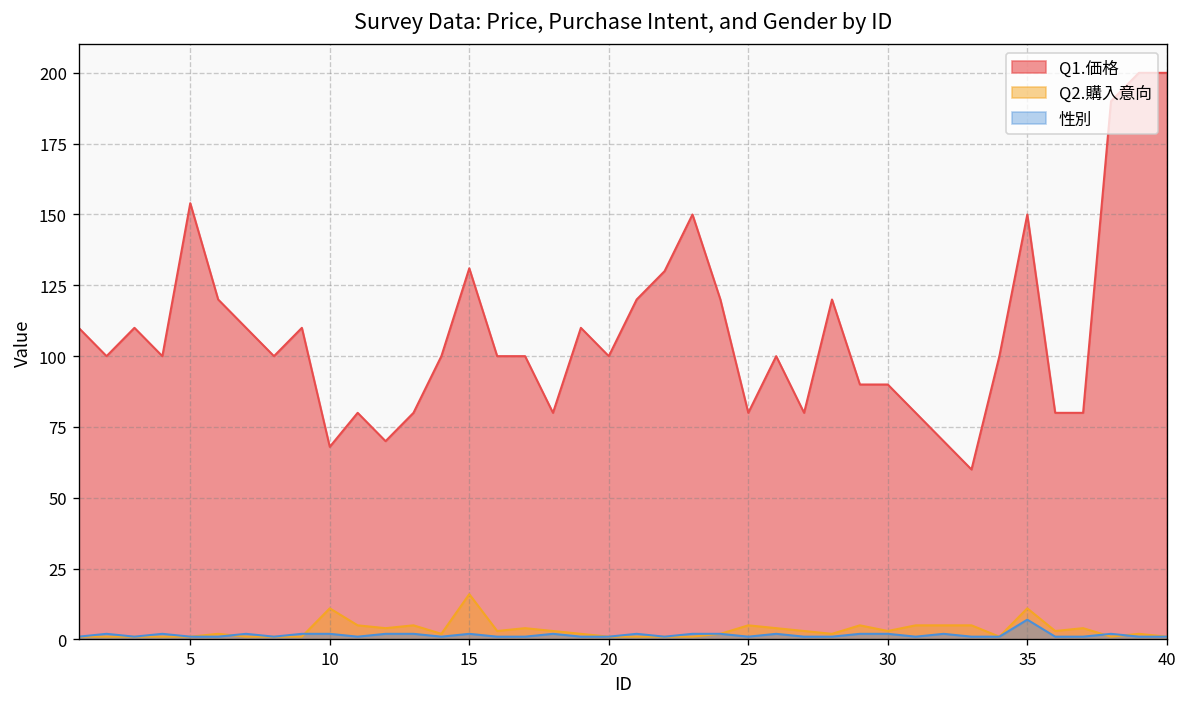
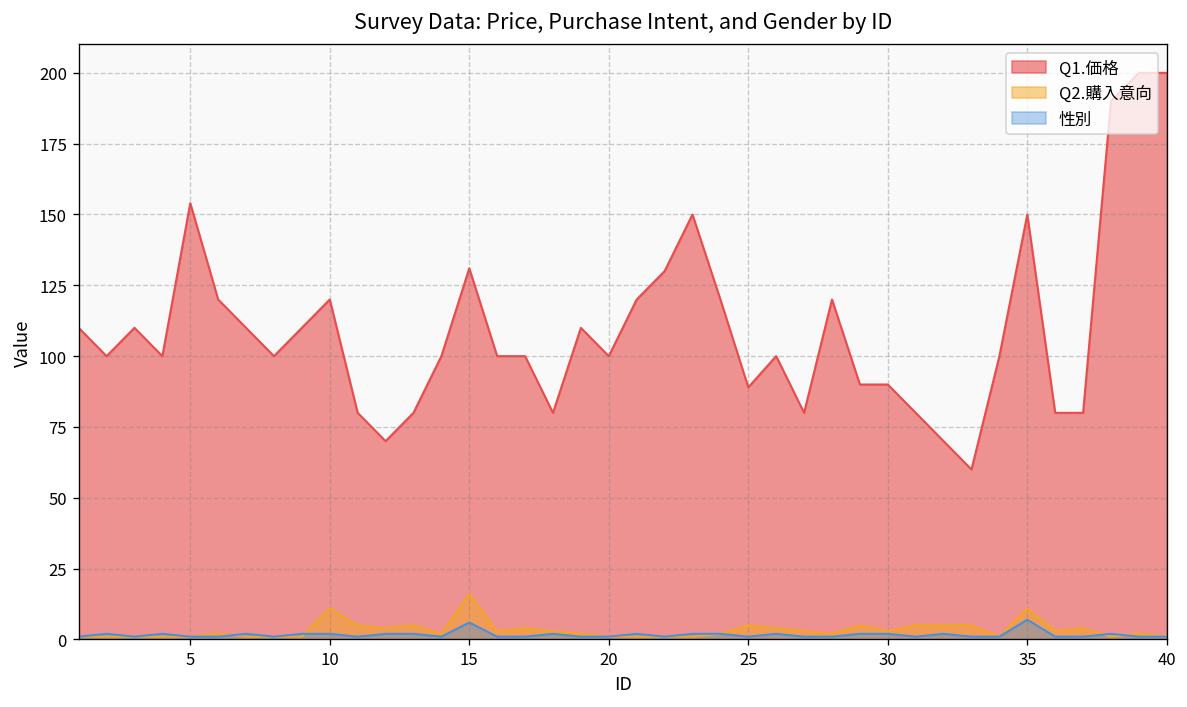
  {
    "Q1.価格": {
      "5": 154,
-     "10": 68,
+     "10": 120,
      "15": 131,
      "20": 100,
-     "25": 80,
+     "25": 89,
      "30": 90,
      "35": 150,
      "40": 200
    },
    "Q2.購入意向": {
      "10": 11,
      "15": 16,
      "25": 5,
      "35": 11
    },
    "性別": {
      "10": 2,
-     "15": 2,
+     "15": 6,
      "25": 1,
      "35": 7
    }
  }
